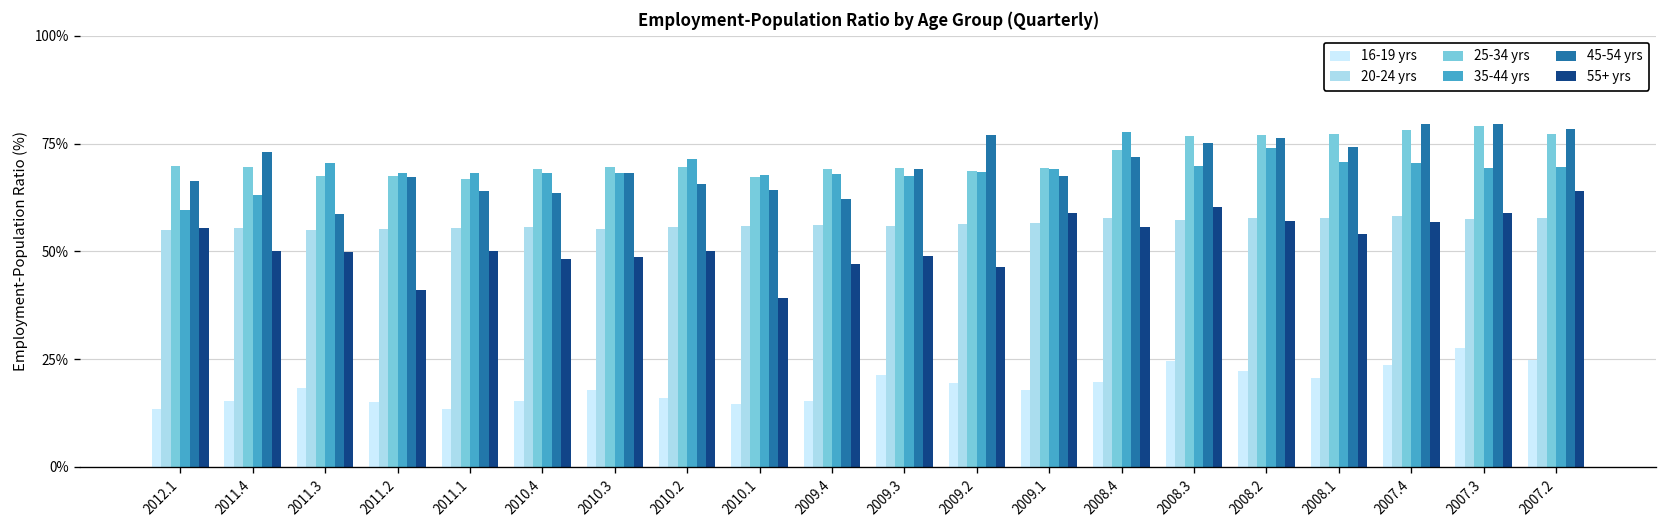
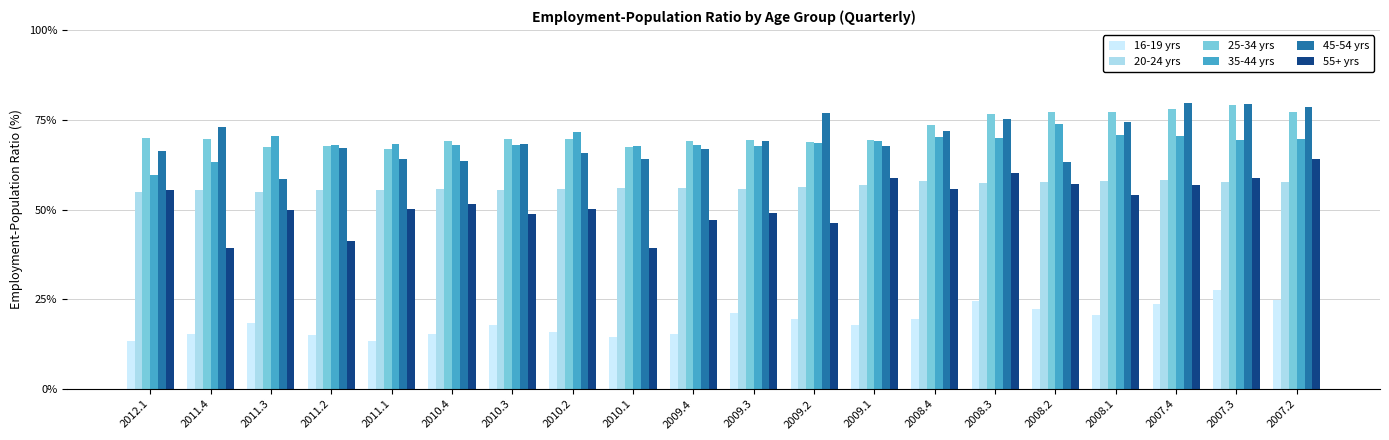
  {
    "35-44 yrs": {
      "2012.1": "60%",
      "2011.4": "63%",
      "2011.3": "71%",
      "2011.2": "68%",
      "2011.1": "68%",
      "2010.4": "68%",
      "2010.3": "68%",
      "2010.2": "72%",
      "2010.1": "68%",
      "2009.4": "68%",
      "2009.3": "68%",
      "2009.2": "68%",
      "2009.1": "69%",
-     "2008.4": "78%",
+     "2008.4": "70%",
      "2008.3": "70%",
      "2008.2": "74%",
      "2008.1": "71%",
      "2007.4": "70%",
      "2007.3": "69%",
      "2007.2": "70%"
    },
    "45-54 yrs": {
      "2012.1": "66%",
      "2011.4": "73%",
      "2011.3": "59%",
      "2011.2": "67%",
      "2011.1": "64%",
      "2010.4": "64%",
      "2010.3": "68%",
      "2010.2": "66%",
      "2010.1": "64%",
-     "2009.4": "62%",
+     "2009.4": "67%",
      "2009.3": "69%",
      "2009.2": "77%",
      "2009.1": "68%",
      "2008.4": "72%",
      "2008.3": "75%",
-     "2008.2": "76%",
+     "2008.2": "63%",
      "2008.1": "74%",
      "2007.4": "80%",
      "2007.3": "80%",
      "2007.2": "79%"
    },
    "55+ yrs": {
      "2012.1": "55%",
-     "2011.4": "50%",
+     "2011.4": "39%",
      "2011.3": "50%",
      "2011.2": "41%",
      "2011.1": "50%",
-     "2010.4": "48%",
+     "2010.4": "52%",
      "2010.3": "49%",
      "2010.2": "50%",
      "2010.1": "39%",
      "2009.4": "47%",
      "2009.3": "49%",
      "2009.2": "46%",
      "2009.1": "59%",
      "2008.4": "56%",
      "2008.3": "60%",
      "2008.2": "57%",
      "2008.1": "54%",
      "2007.4": "57%",
      "2007.3": "59%",
      "2007.2": "64%"
    }
  }
